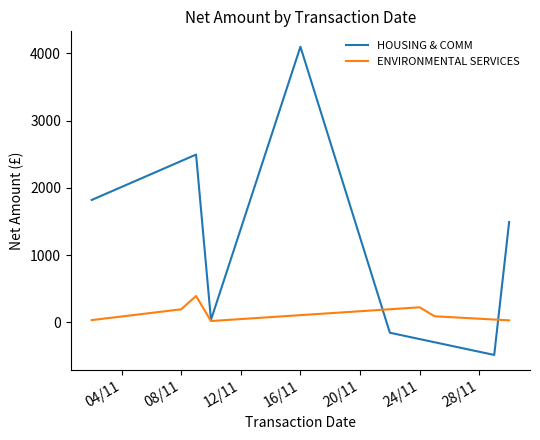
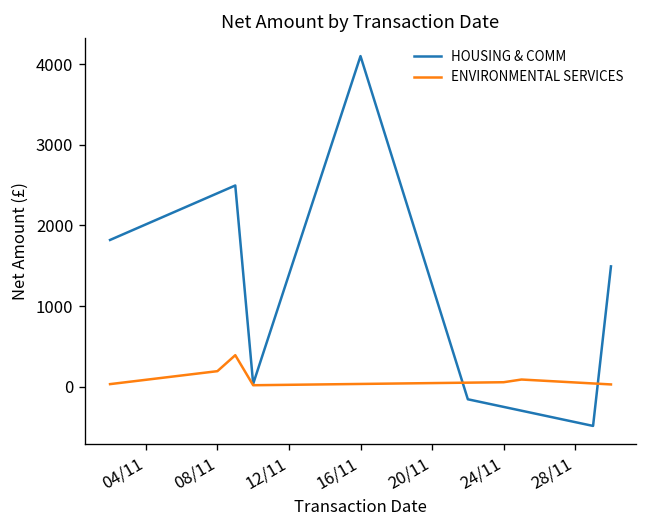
  {
    "HOUSING & COMM": {
      "16/11": 4100
    },
    "ENVIRONMENTAL SERVICES": {
      "08/11": 200,
-     "24/11": 200
+     "24/11": 100
    }
  }
